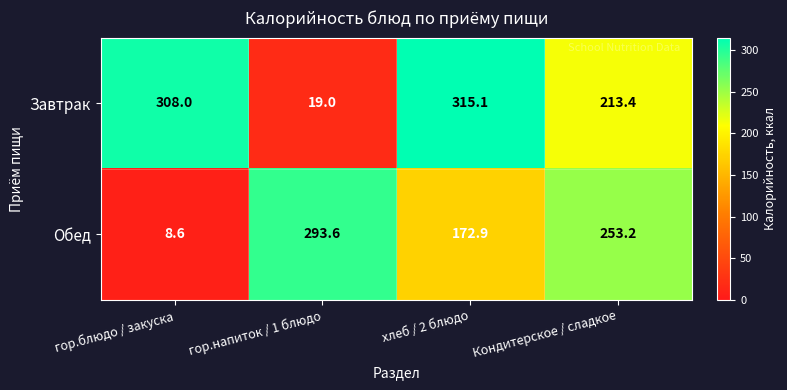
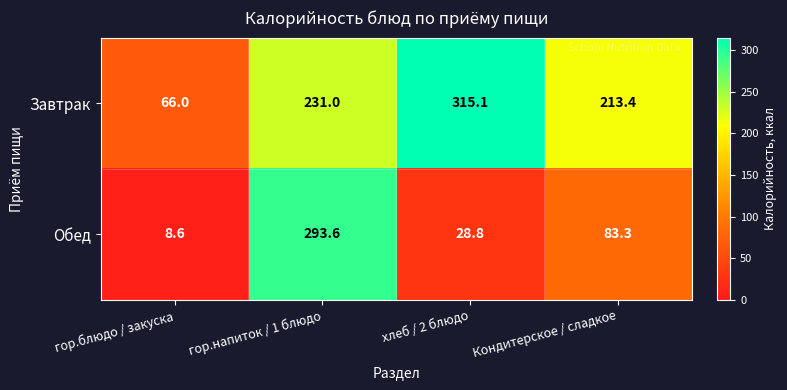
  {
    "Завтрак": {
-     "гор.блюдо / закуска": 308.0,
-     "гор.напиток / 1 блюдо": 19.0,
+     "гор.блюдо / закуска": 66.0,
+     "гор.напиток / 1 блюдо": 231.0,
      "хлеб / 2 блюдо": 315.1
    },
    "Обед": {
      "гор.блюдо / закуска": 8.6,
      "гор.напиток / 1 блюдо": 293.6,
-     "хлеб / 2 блюдо": 172.9,
-     "Кондитерское / сладкое": 253.2
+     "хлеб / 2 блюдо": 28.8,
+     "Кондитерское / сладкое": 83.3
    }
  }
